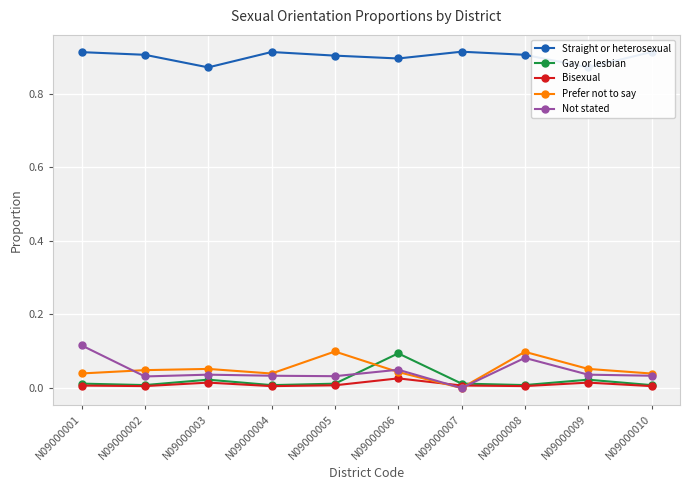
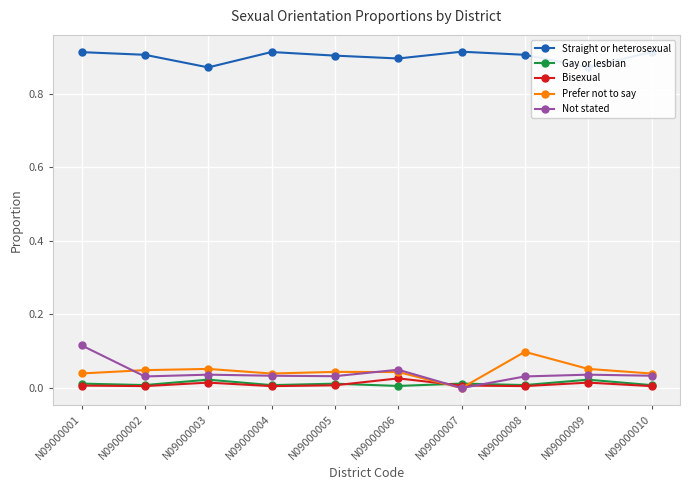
  {
    "Straight or heterosexual": {
      "N09000001": 0.91,
      "N09000002": 0.91,
      "N09000003": 0.87,
      "N09000004": 0.91,
      "N09000005": 0.90,
      "N09000006": 0.90,
      "N09000007": 0.91,
      "N09000008": 0.91
    },
    "Gay or lesbian": {
      "N09000003": 0.02,
-     "N09000006": 0.09,
+     "N09000006": 0.01,
      "N09000009": 0.02
    },
    "Bisexual": {
      "N09000003": 0.01,
      "N09000006": 0.03,
      "N09000009": 0.01
    },
    "Prefer not to say": {
      "N09000001": 0.04,
      "N09000002": 0.05,
      "N09000003": 0.05,
-     "N09000005": 0.10,
+     "N09000005": 0.04,
      "N09000008": 0.10,
      "N09000009": 0.05
    },
    "Not stated": {
      "N09000001": 0.12,
      "N09000002": 0.03,
      "N09000003": 0.04,
      "N09000005": 0.03,
-     "N09000008": 0.08,
+     "N09000008": 0.03,
      "N09000009": 0.04
    }
  }
